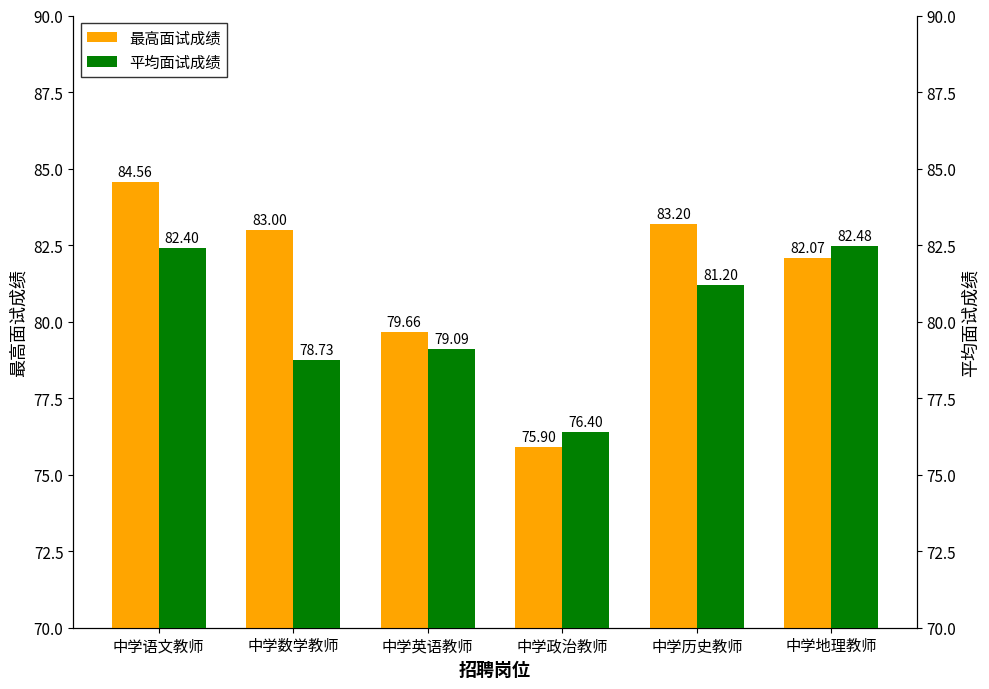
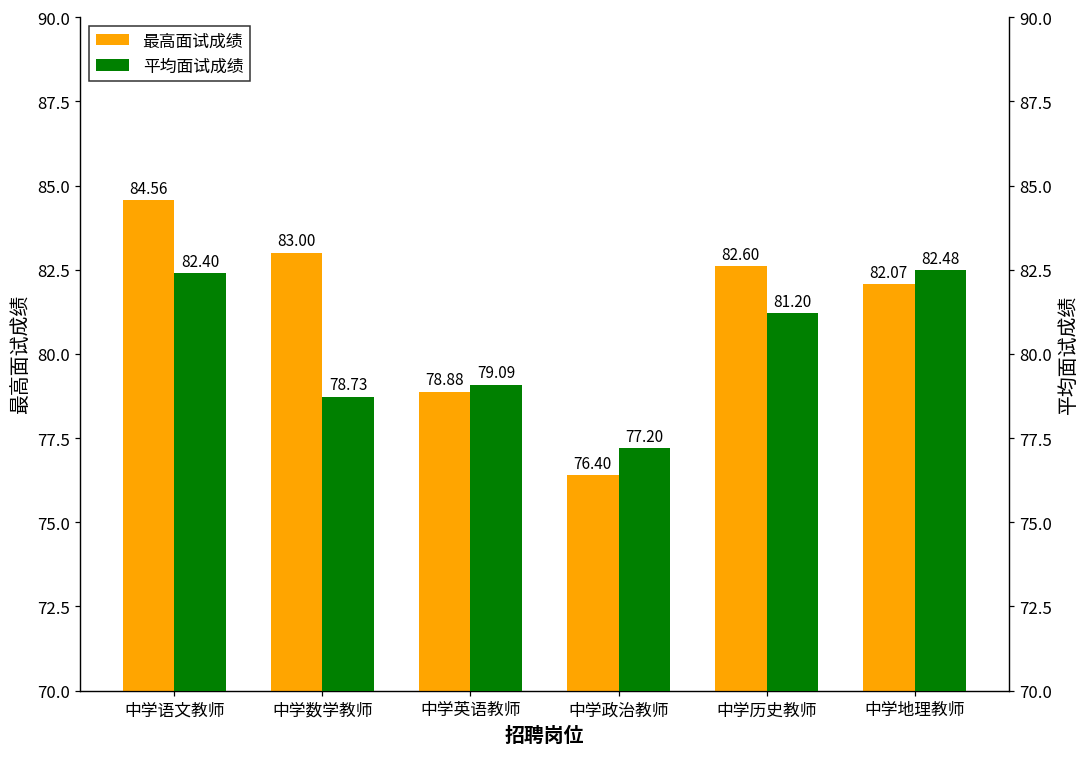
  {
    "最高面试成绩": {
      "中学语文教师": 84.56,
      "中学数学教师": 83.00,
-     "中学英语教师": 79.66,
-     "中学政治教师": 75.90,
-     "中学历史教师": 83.20,
+     "中学英语教师": 78.88,
+     "中学政治教师": 76.40,
+     "中学历史教师": 82.60,
      "中学地理教师": 82.07
    },
    "平均面试成绩": {
      "中学语文教师": 82.40,
      "中学数学教师": 78.73,
      "中学英语教师": 79.09,
-     "中学政治教师": 76.40,
+     "中学政治教师": 77.20,
      "中学历史教师": 81.20,
      "中学地理教师": 82.48
    }
  }
